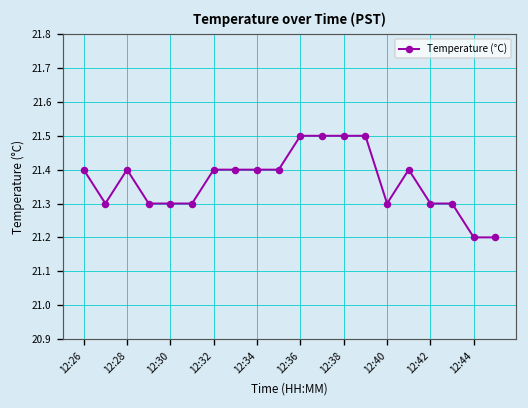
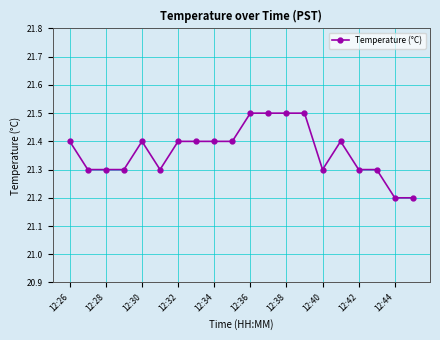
  {
    "12:26": 21.4,
-   "12:28": 21.4,
-   "12:30": 21.3,
+   "12:28": 21.3,
+   "12:30": 21.4,
    "12:32": 21.4,
    "12:34": 21.4,
    "12:36": 21.5,
    "12:38": 21.5,
    "12:40": 21.3,
    "12:42": 21.3,
    "12:44": 21.2
  }
